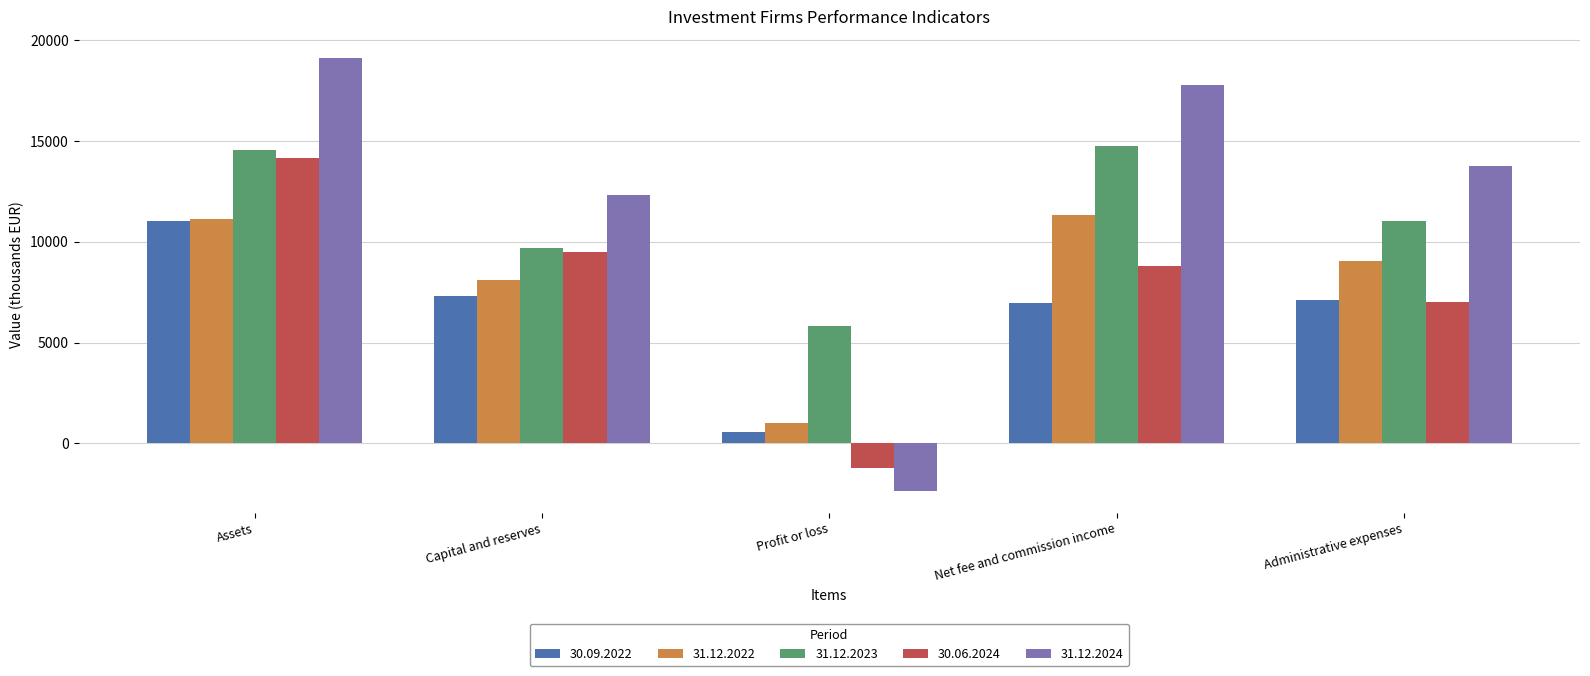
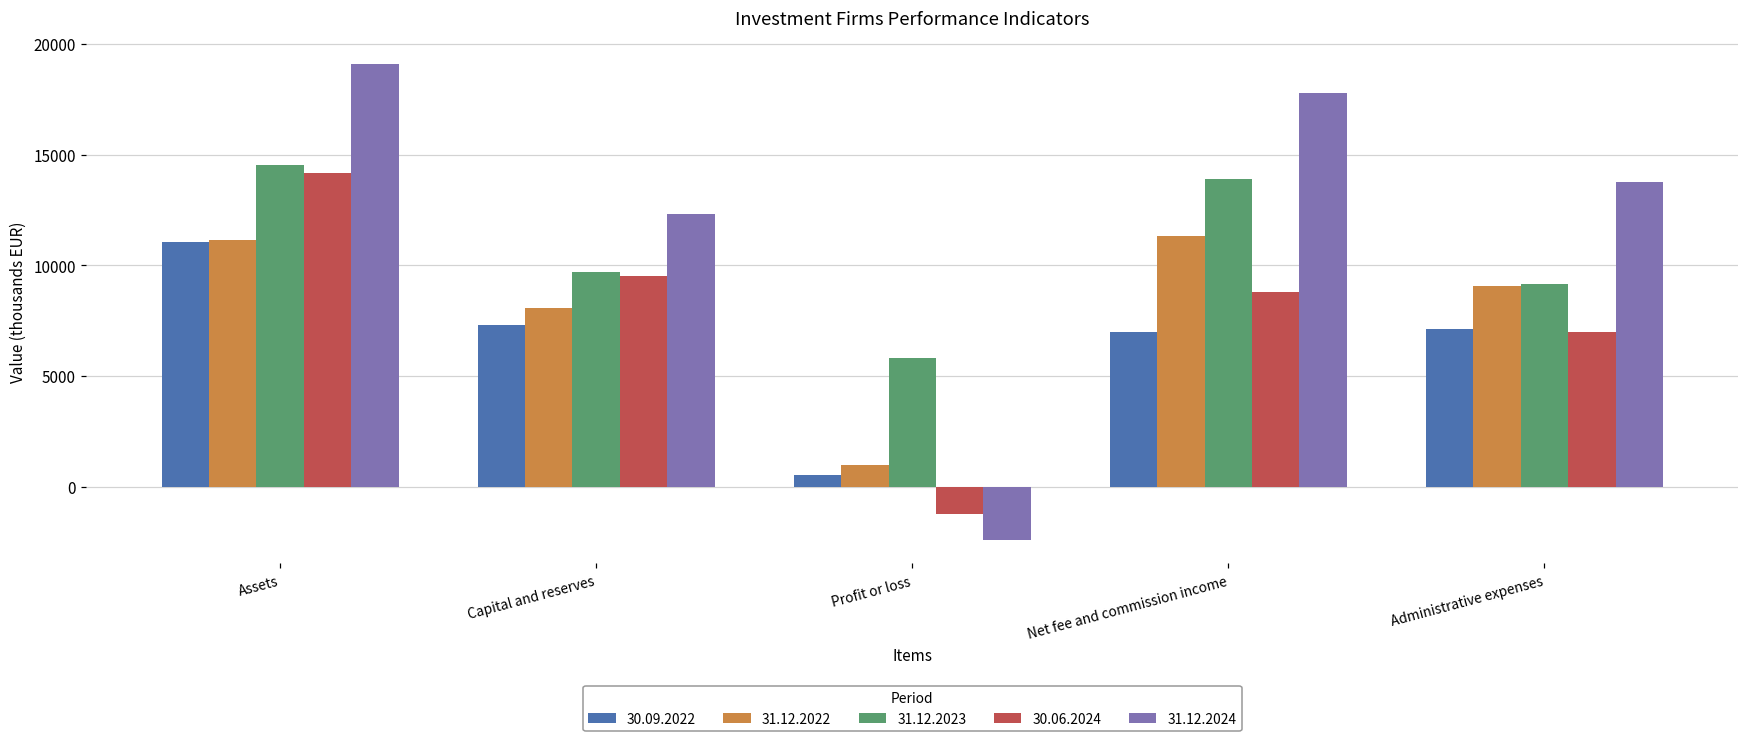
  {
    "31.12.2023": {
      "Assets": 14500,
      "Capital and reserves": 9700,
      "Profit or loss": 5800,
-     "Net fee and commission income": 14800,
-     "Administrative expenses": 11000
+     "Net fee and commission income": 13900,
+     "Administrative expenses": 9200
    }
  }
